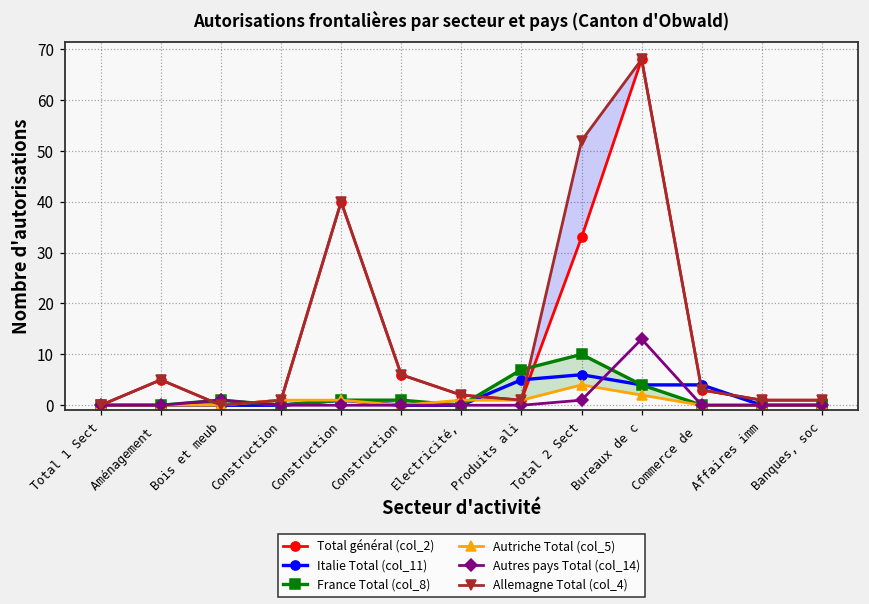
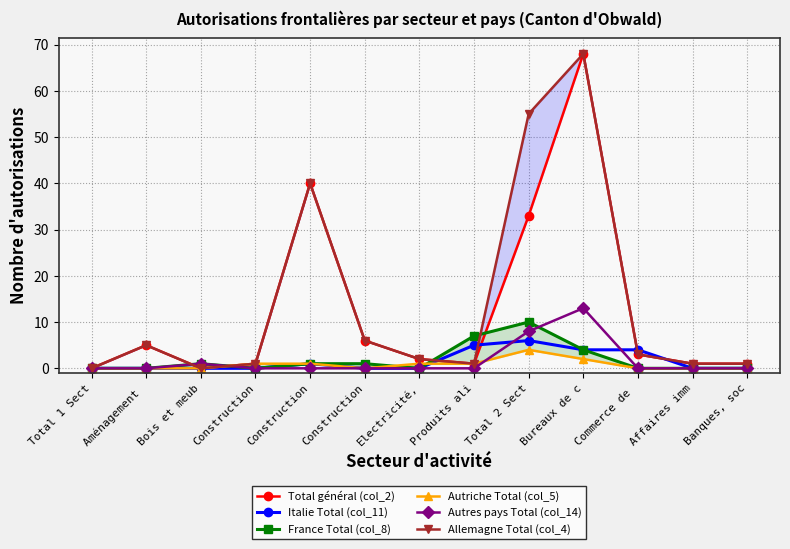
  {
    "Total général (col_2)": {
      "Total 2 Sect": 33
    },
    "Italie Total (col_11)": {
      "Produits ali": 5,
      "Total 2 Sect": 6,
      "Commerce de": 4
    },
    "Autriche Total (col_5)": {
      "Total 2 Sect": 4,
      "Bureaux de c": 2
    },
    "Autres pays Total (col_14)": {
      "Produits ali": 0,
-     "Total 2 Sect": 1,
+     "Total 2 Sect": 8,
      "Bureaux de c": 13
    },
    "Allemagne Total (col_4)": {
-     "Total 2 Sect": 52
+     "Total 2 Sect": 55
    }
  }
